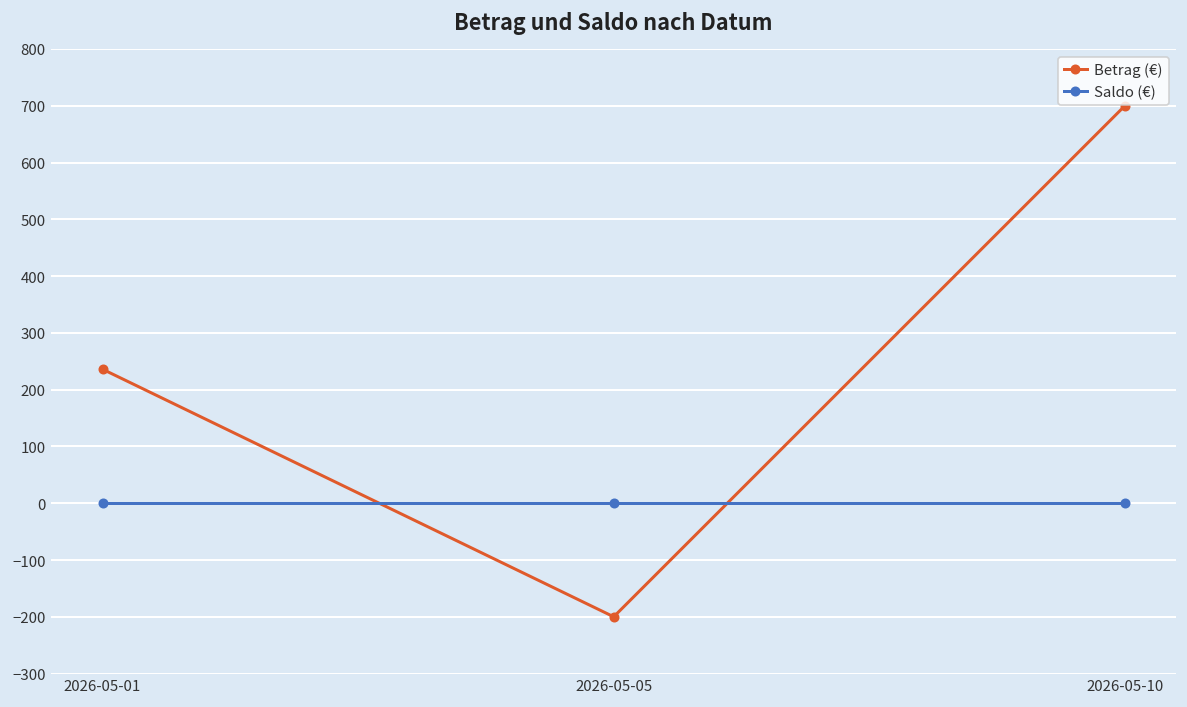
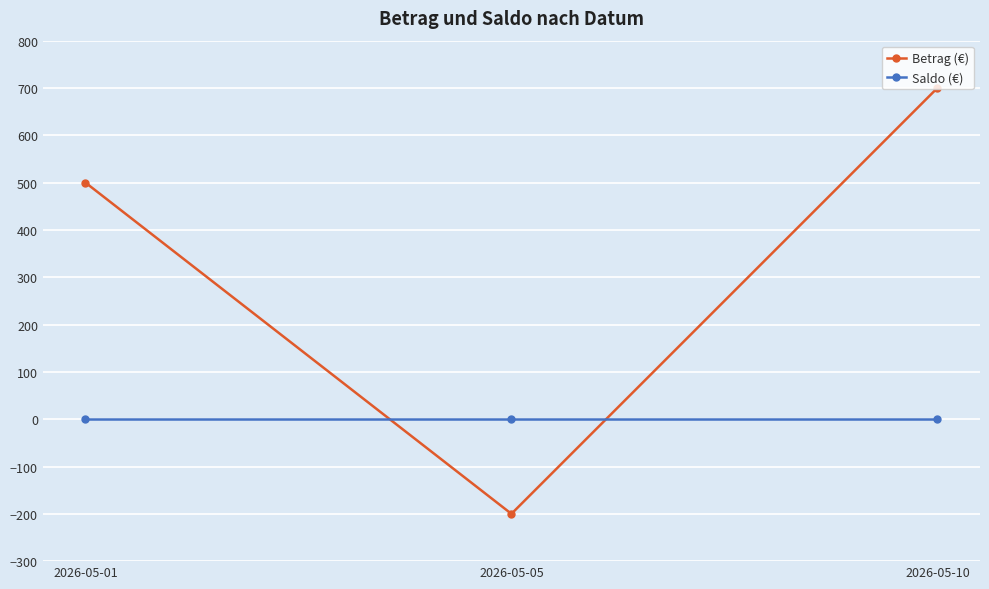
  {
    "Betrag (€)": {
-     "2026-05-01": 240,
+     "2026-05-01": 500,
      "2026-05-05": -200
    },
    "Saldo (€)": {
      "2026-05-01": 0,
      "2026-05-05": 0,
      "2026-05-10": 0
    }
  }
